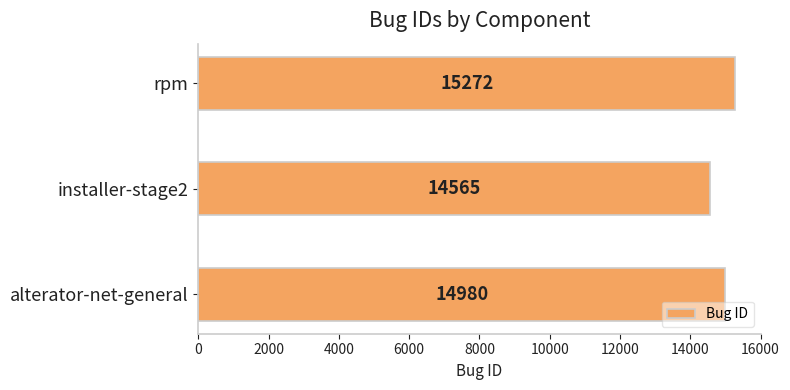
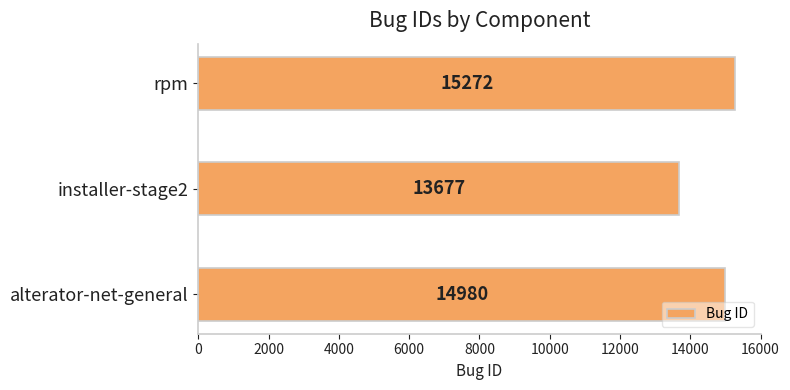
  {
    "rpm": 15272,
-   "installer-stage2": 14565,
+   "installer-stage2": 13677,
    "alterator-net-general": 14980
  }
